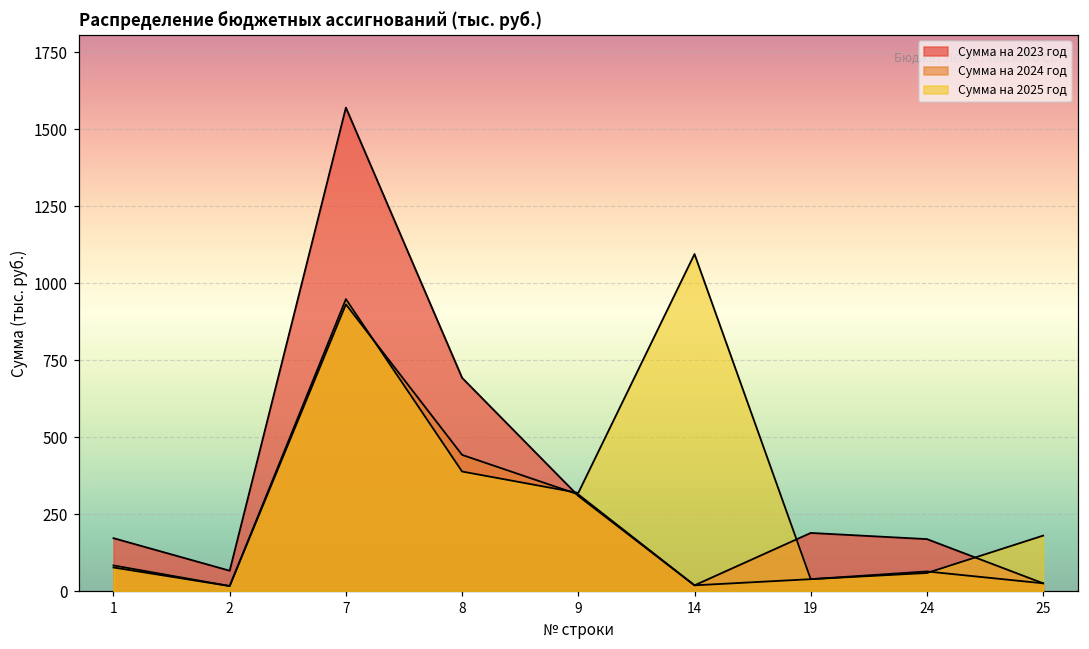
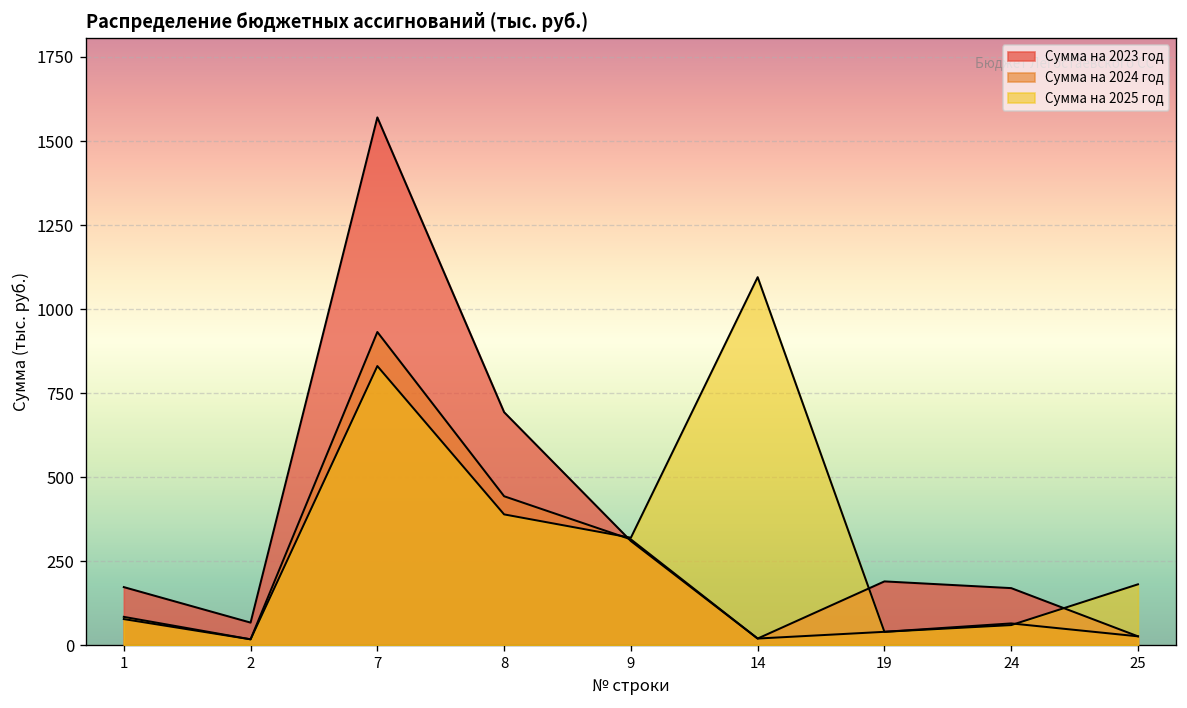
  {
    "Сумма на 2025 год": {
-     "7": 950,
+     "7": 830,
      "8": 390,
      "14": 1100,
      "25": 180
    }
  }
